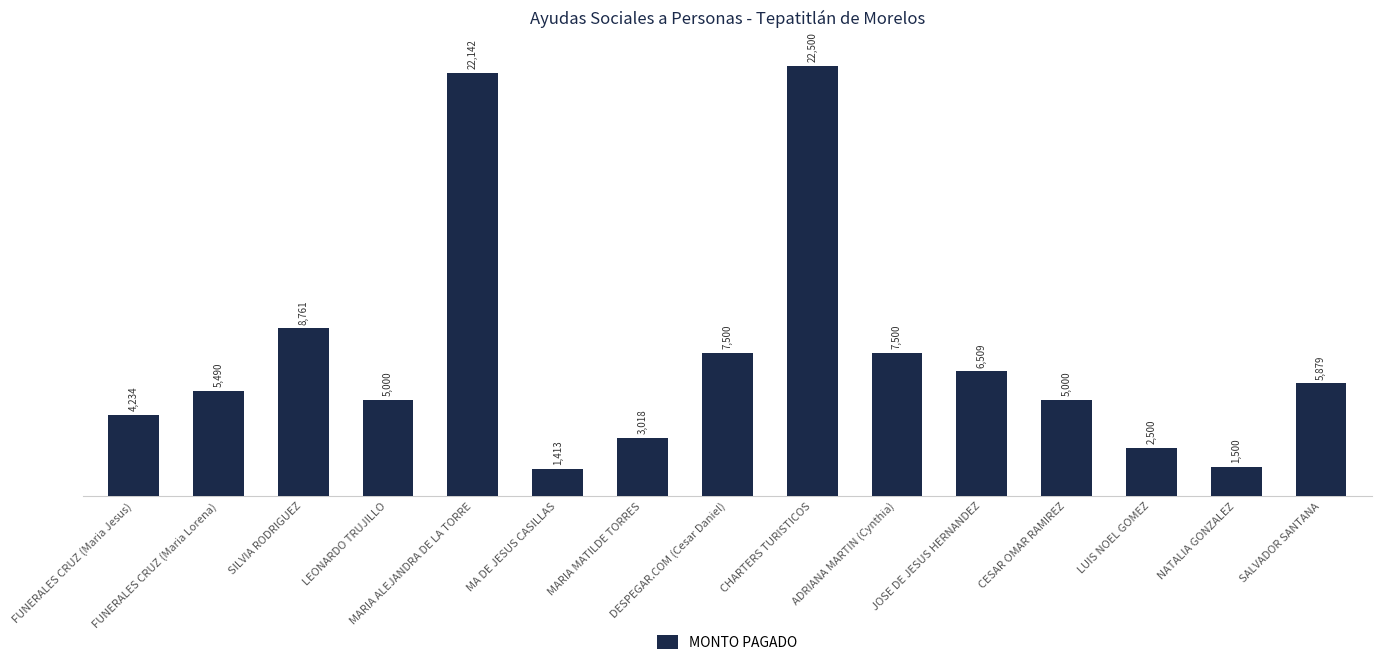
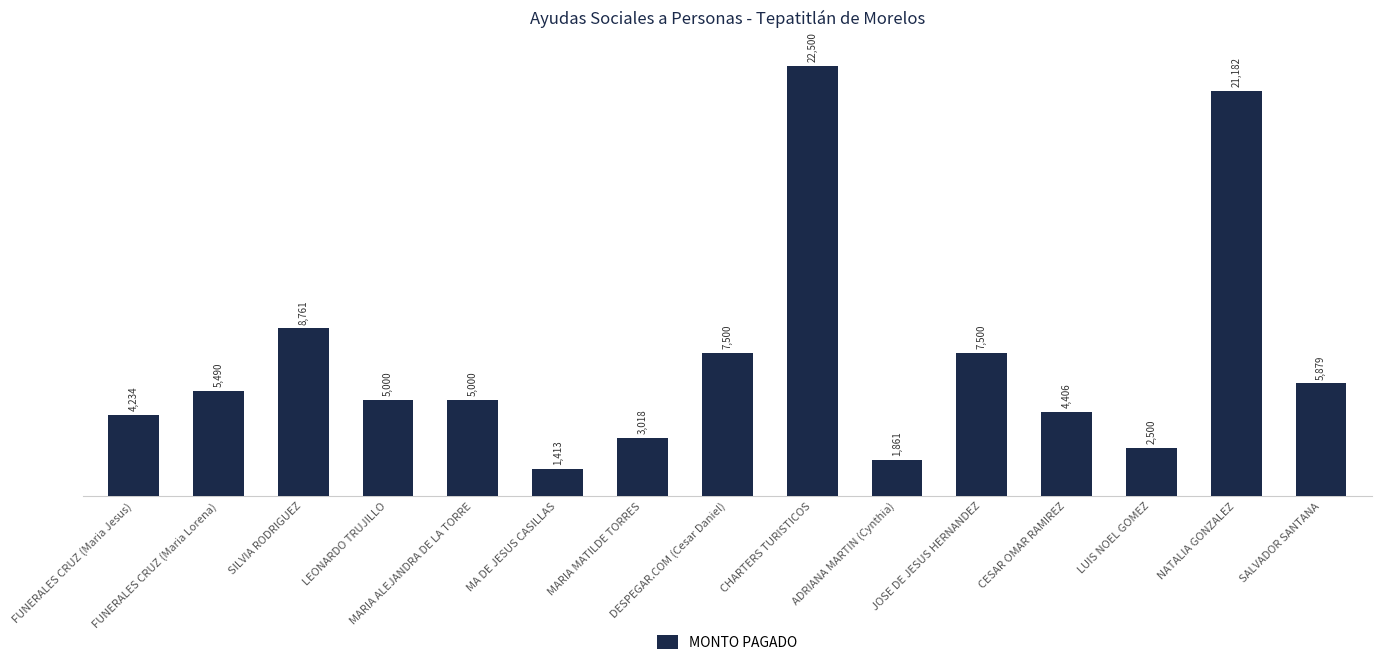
  {
    "FUNERALES CRUZ (Maria Jesus)": "4,234",
    "FUNERALES CRUZ (Maria Lorena)": "5,490",
    "SILVIA RODRIGUEZ": "8,761",
    "LEONARDO TRUJILLO": "5,000",
-   "MARIA ALEJANDRA DE LA TORRE": "22,142",
+   "MARIA ALEJANDRA DE LA TORRE": "5,000",
    "MA DE JESUS CASILLAS": "1,413",
    "MARIA MATILDE TORRES": "3,018",
    "DESPEGAR.COM (Cesar Daniel)": "7,500",
    "CHARTERS TURISTICOS": "22,500",
-   "ADRIANA MARTIN (Cynthia)": "7,500",
-   "JOSE DE JESUS HERNANDEZ": "6,509",
-   "CESAR OMAR RAMIREZ": "5,000",
+   "ADRIANA MARTIN (Cynthia)": "1,861",
+   "JOSE DE JESUS HERNANDEZ": "7,500",
+   "CESAR OMAR RAMIREZ": "4,406",
    "LUIS NOEL GOMEZ": "2,500",
-   "NATALIA GONZALEZ": "1,500",
+   "NATALIA GONZALEZ": "21,182",
    "SALVADOR SANTANA": "5,879"
  }
